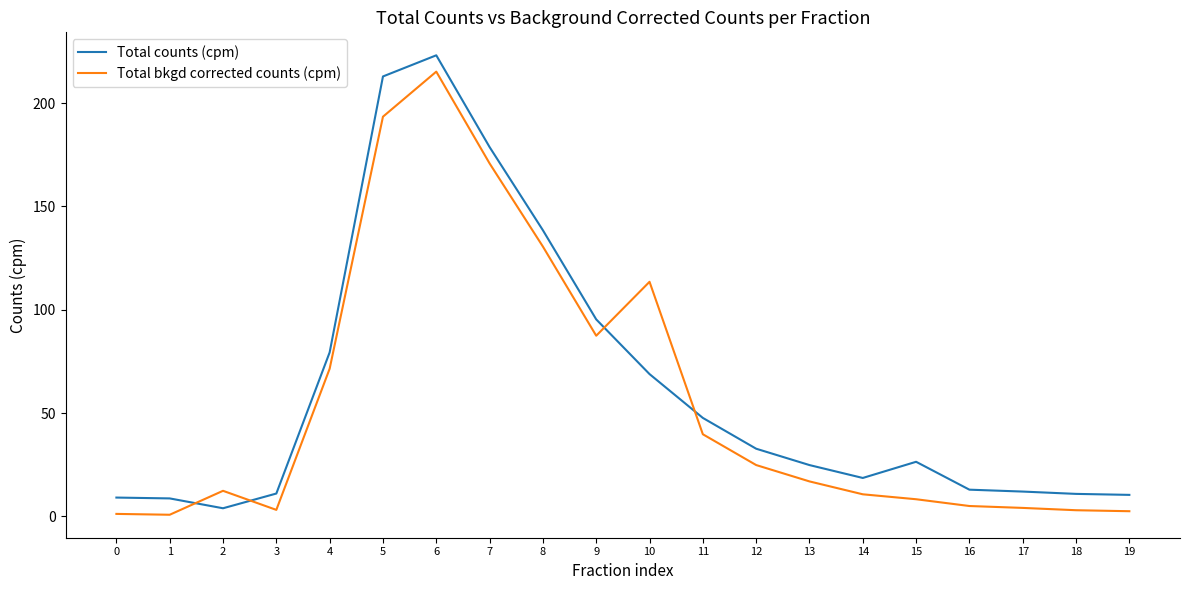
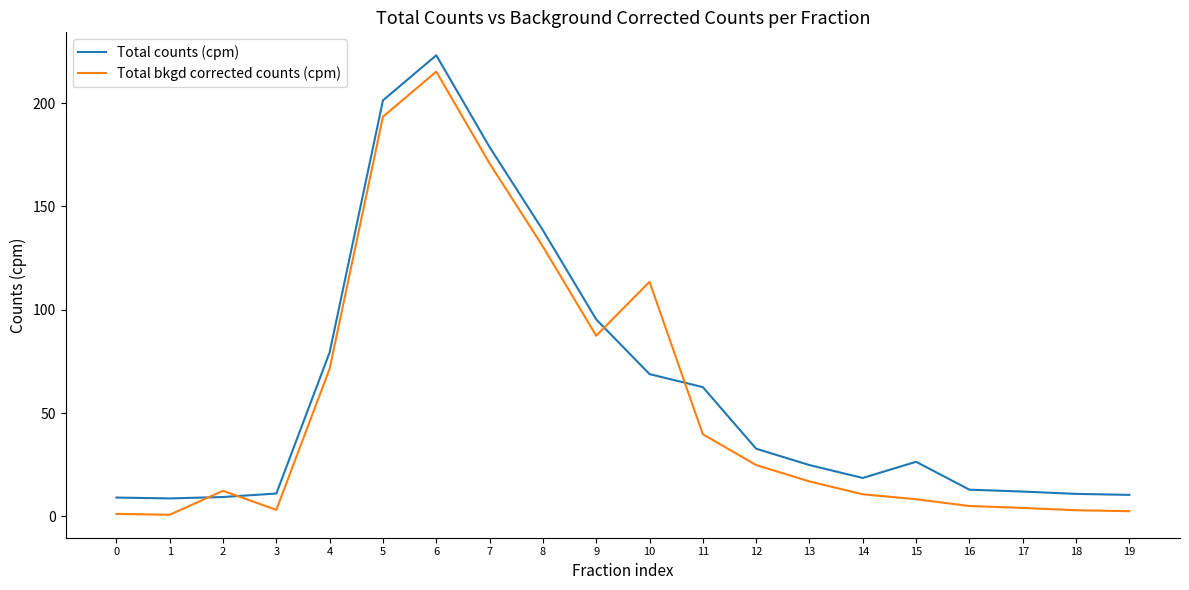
  {
    "Total counts (cpm)": {
      "0": 9,
      "1": 9,
-     "2": 4,
+     "2": 9,
      "3": 11,
      "4": 79,
-     "5": 213,
+     "5": 201,
      "6": 223,
      "7": 179,
      "8": 138,
      "9": 95,
      "10": 69,
-     "11": 48,
+     "11": 63,
      "12": 33,
      "13": 25,
      "14": 19,
      "15": 26,
      "16": 13,
      "17": 12,
      "18": 11,
      "19": 10
    },
    "Total bkgd corrected counts (cpm)": {
      "0": 1,
      "1": 1,
      "2": 12,
      "3": 3,
      "4": 71,
      "5": 193,
      "6": 215,
      "7": 171,
      "8": 131,
      "9": 87,
      "10": 114,
      "11": 40,
      "12": 25,
      "13": 17,
      "14": 11,
      "15": 8,
      "16": 5,
      "17": 4,
      "18": 3,
      "19": 2
    }
  }
